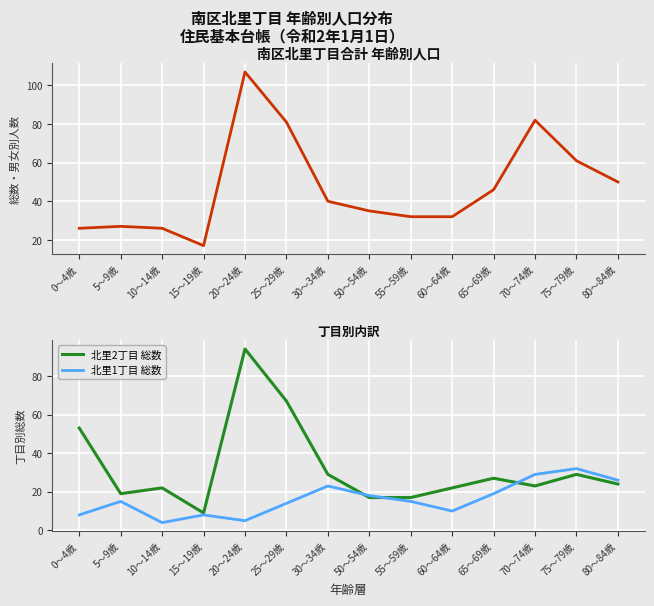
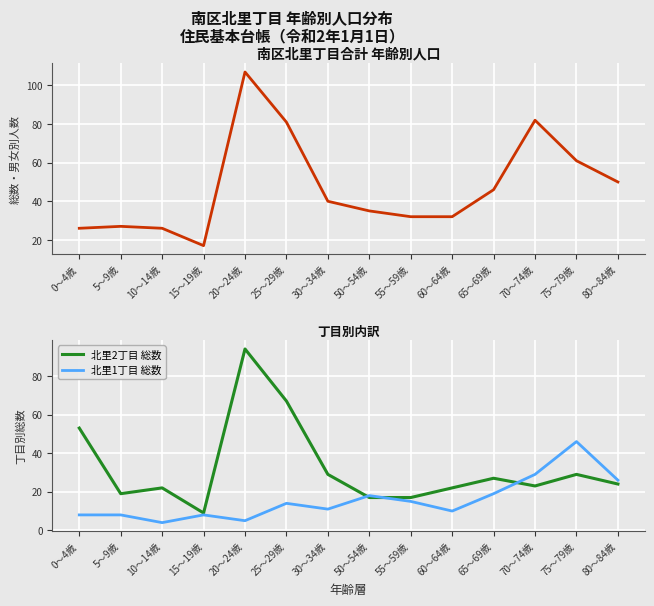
  {
    "南区北里丁目合計 年齢別人口": {
      "0～4歳": 26,
      "5～9歳": 27,
      "10～14歳": 26,
      "15～19歳": 17,
      "20～24歳": 107,
      "25～29歳": 81,
      "30～34歳": 40,
      "50～54歳": 35,
      "55～59歳": 32,
      "60～64歳": 32,
      "65～69歳": 46,
      "70～74歳": 82,
      "75～79歳": 61,
      "80～84歳": 50
    },
    "丁目別内訳": {
      "北里2丁目 総数": {
        "0～4歳": 53,
        "5～9歳": 19,
        "10～14歳": 22,
        "20～24歳": 94,
        "25～29歳": 67,
        "30～34歳": 29,
        "55～59歳": 17,
        "60～64歳": 22,
        "65～69歳": 27,
        "70～74歳": 23,
        "75～79歳": 29,
        "80～84歳": 24
      },
      "北里1丁目 総数": {
        "0～4歳": 8,
-       "5～9歳": 15,
+       "5～9歳": 8,
        "10～14歳": 4,
        "20～24歳": 5,
        "25～29歳": 14,
-       "30～34歳": 23,
+       "30～34歳": 11,
        "55～59歳": 15,
        "60～64歳": 10,
        "65～69歳": 19,
        "70～74歳": 29,
-       "75～79歳": 32,
+       "75～79歳": 46,
        "80～84歳": 26
      }
    }
  }
